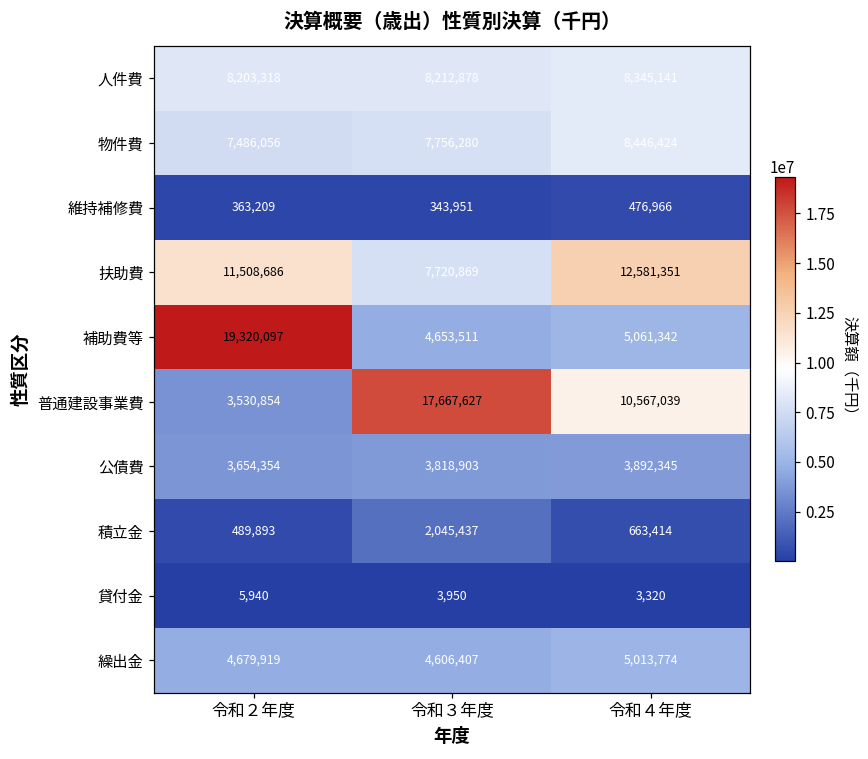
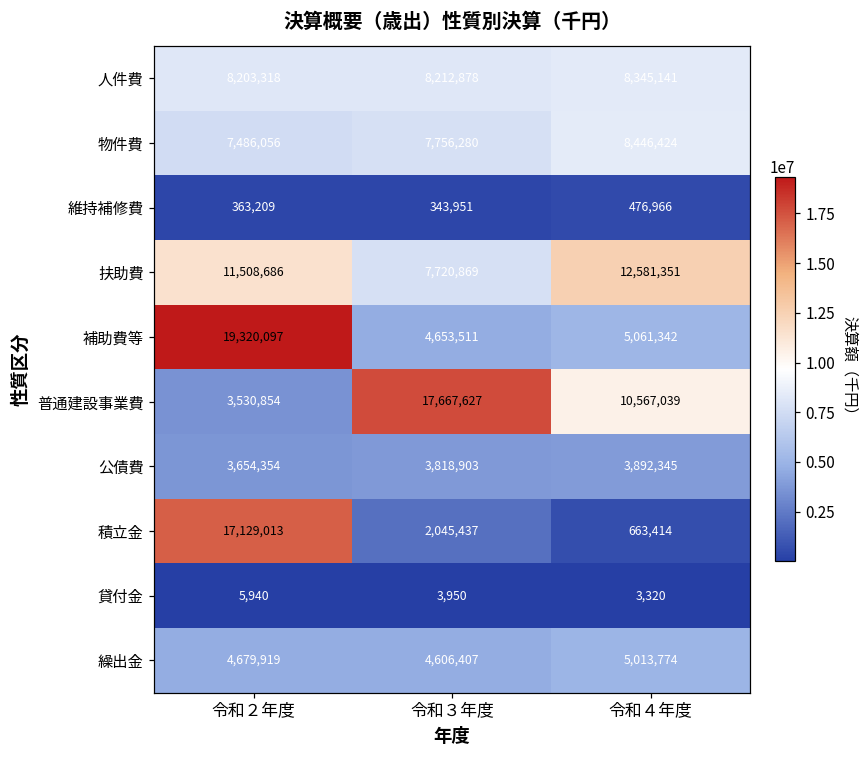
  {
    "維持補修費": {
      "令和２年度": "363,209",
      "令和３年度": "343,951",
      "令和４年度": "476,966"
    },
    "扶助費": {
      "令和２年度": "11,508,686",
      "令和４年度": "12,581,351"
    },
    "補助費等": {
      "令和２年度": "19,320,097",
      "令和３年度": "4,653,511",
      "令和４年度": "5,061,342"
    },
    "普通建設事業費": {
      "令和２年度": "3,530,854",
      "令和３年度": "17,667,627",
      "令和４年度": "10,567,039"
    },
    "公債費": {
      "令和２年度": "3,654,354",
      "令和３年度": "3,818,903",
      "令和４年度": "3,892,345"
    },
    "積立金": {
-     "令和２年度": "489,893",
+     "令和２年度": "17,129,013",
      "令和３年度": "2,045,437",
      "令和４年度": "663,414"
    },
    "貸付金": {
      "令和２年度": "5,940",
      "令和３年度": "3,950",
      "令和４年度": "3,320"
    },
    "繰出金": {
      "令和２年度": "4,679,919",
      "令和３年度": "4,606,407",
      "令和４年度": "5,013,774"
    }
  }
